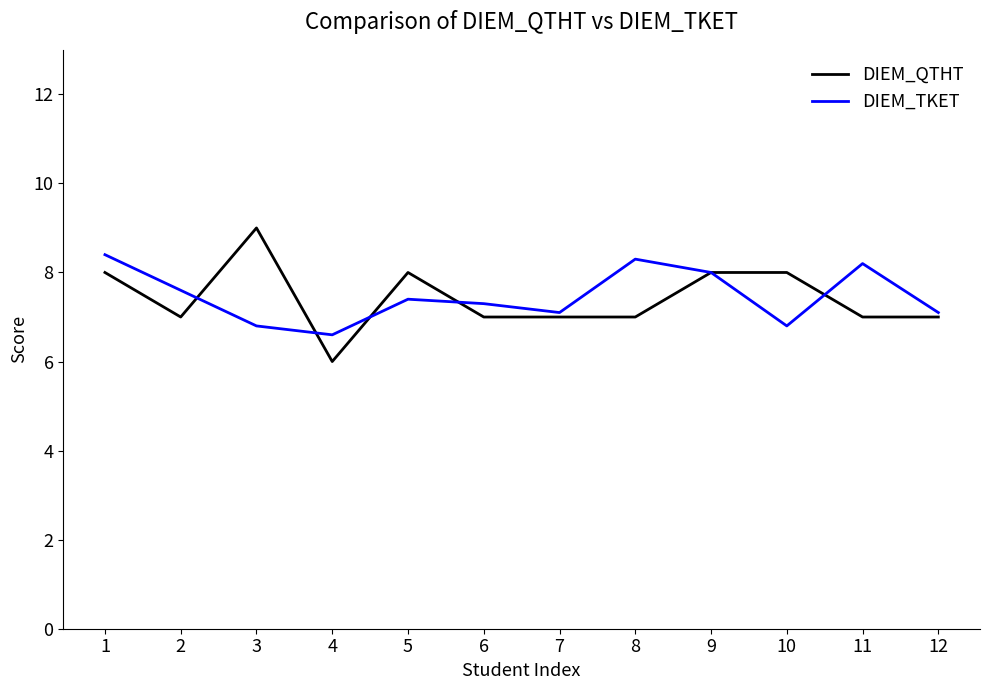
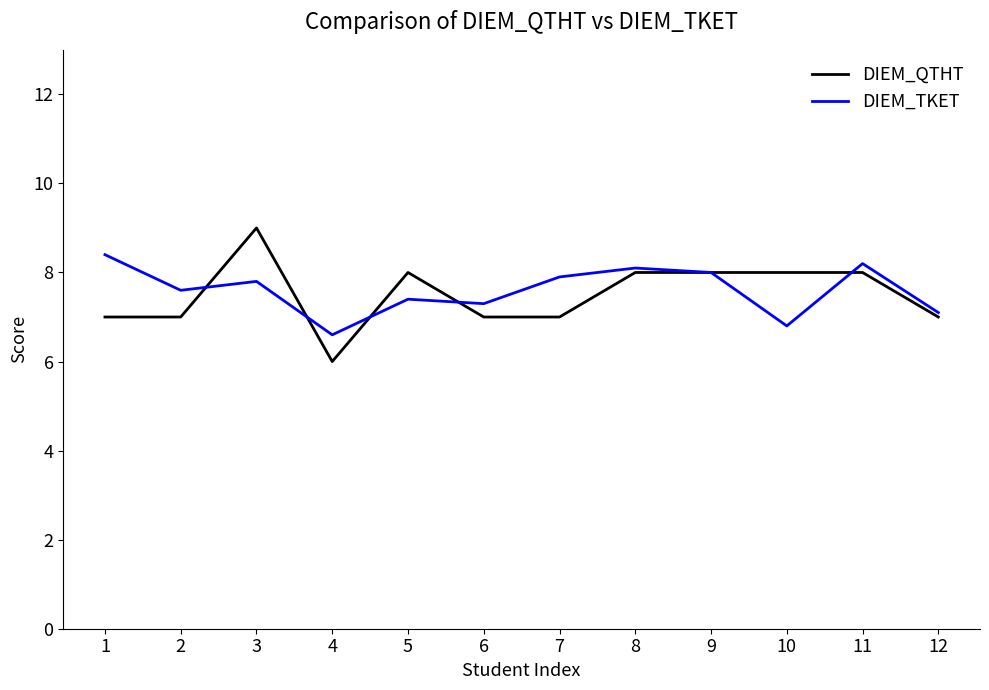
  {
    "DIEM_QTHT": {
-     "1": 8,
+     "1": 7,
      "2": 7,
      "3": 9,
      "4": 6,
      "5": 8,
      "6": 7,
      "7": 7,
-     "8": 7,
+     "8": 8,
      "10": 8,
-     "11": 7,
+     "11": 8,
      "12": 7
    },
    "DIEM_TKET": {
      "1": 8.4,
      "2": 7.6,
-     "3": 6.8,
+     "3": 7.8,
      "4": 6.6,
      "5": 7.4,
      "6": 7.3,
-     "7": 7.1,
-     "8": 8.3,
+     "7": 7.9,
+     "8": 8.1,
      "10": 6.8,
      "11": 8.2,
      "12": 7.1
    }
  }
